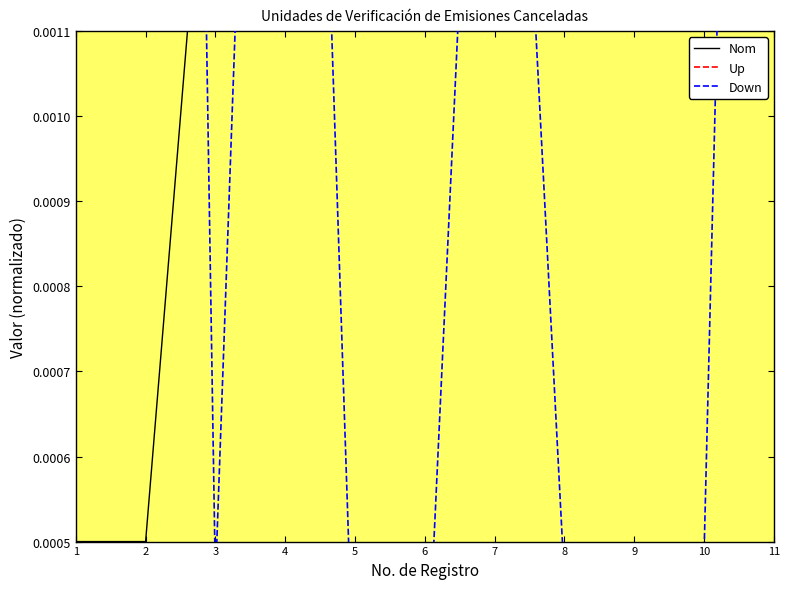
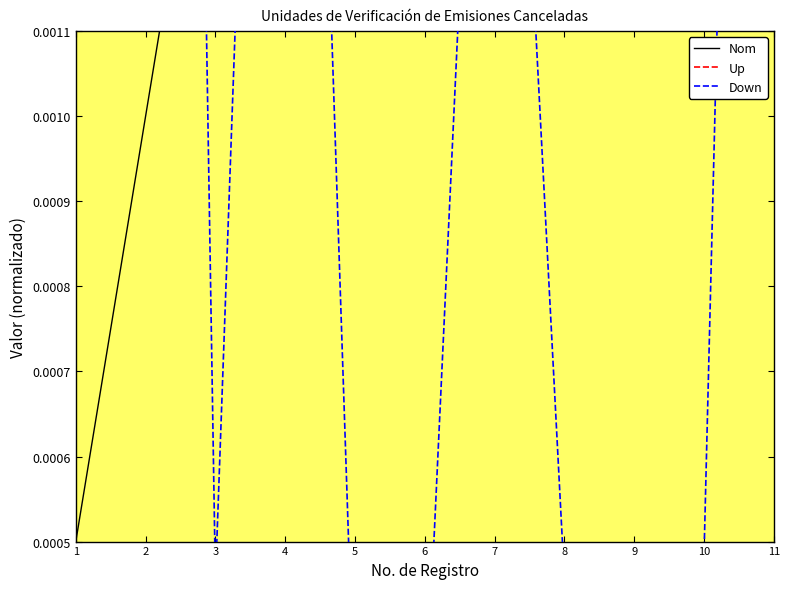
  {
    "Nom": {
      "1": 0.00050,
-     "2": 0.00050
+     "2": 0.00100
    }
  }
